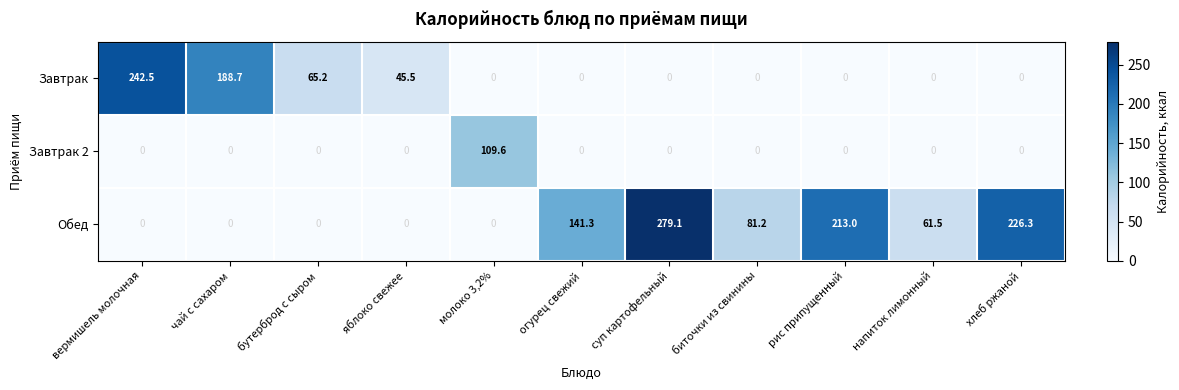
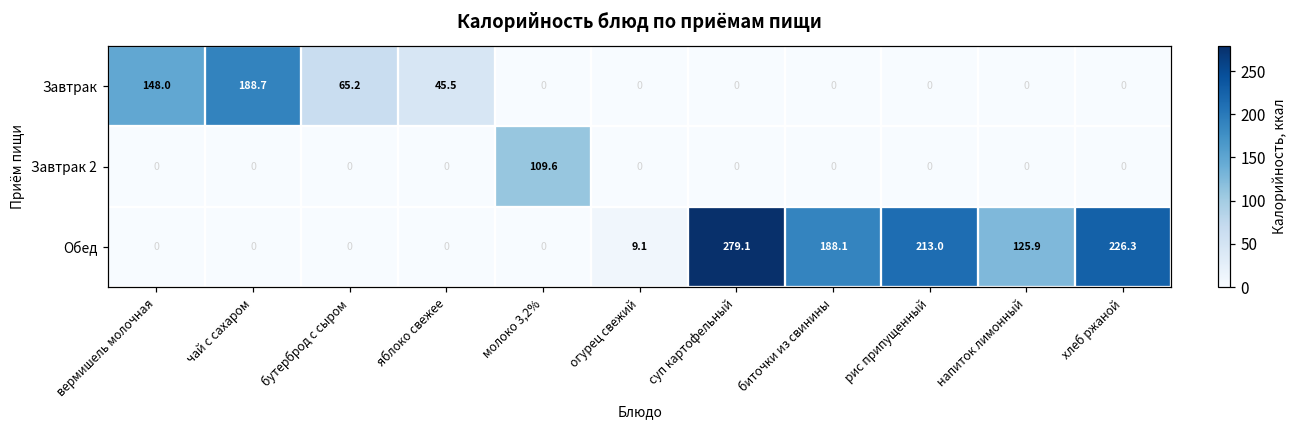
  {
    "Завтрак": {
-     "вермишель молочная": 242.5,
+     "вермишель молочная": 148.0,
      "чай с сахаром": 188.7,
      "бутерброд с сыром": 65.2,
      "яблоко свежее": 45.5
    },
    "Завтрак 2": {
      "молоко 3,2%": 109.6
    },
    "Обед": {
-     "огурец свежий": 141.3,
+     "огурец свежий": 9.1,
      "суп картофельный": 279.1,
-     "биточки из свинины": 81.2,
+     "биточки из свинины": 188.1,
      "рис припущенный": 213.0,
-     "напиток лимонный": 61.5,
+     "напиток лимонный": 125.9,
      "хлеб ржаной": 226.3
    }
  }
